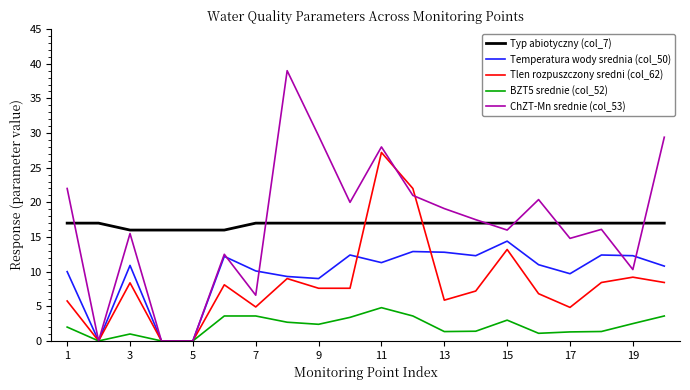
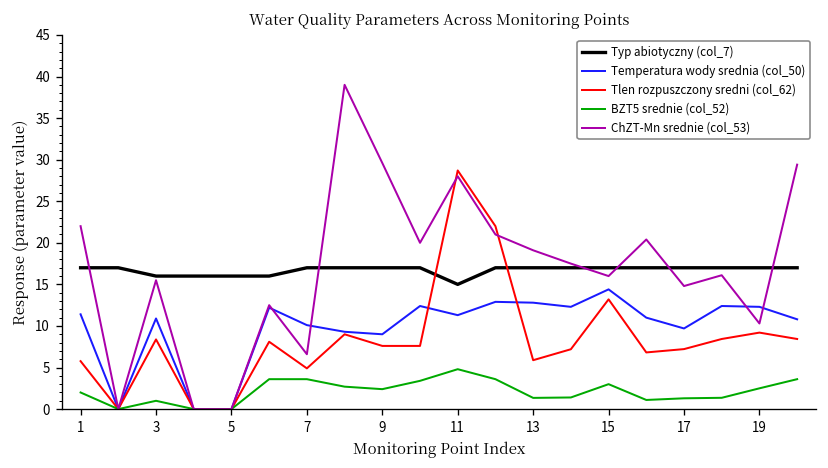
  {
    "Typ abiotyczny (col_7)": {
      "1": 17,
      "3": 16,
      "5": 16,
      "7": 17,
      "9": 17,
-     "11": 17,
+     "11": 15,
      "13": 17,
      "15": 17,
      "17": 17,
      "19": 17
    },
    "Temperatura wody srednia (col_50)": {
-     "1": 10,
+     "1": 11,
      "3": 11,
      "7": 10,
      "9": 9,
      "11": 11,
      "13": 13,
      "15": 14,
      "17": 10,
      "19": 12
    },
    "Tlen rozpuszczony sredni (col_62)": {
      "1": 6,
      "3": 8,
      "7": 5,
      "9": 8,
-     "11": 27,
+     "11": 29,
      "13": 6,
      "15": 13,
-     "17": 5,
+     "17": 7,
      "19": 9
    },
    "BZT5 srednie (col_52)": {
      "1": 2,
      "3": 1,
      "7": 4,
      "9": 2,
      "11": 5,
      "13": 1,
      "15": 3,
      "17": 1,
      "19": 3
    },
    "ChZT-Mn srednie (col_53)": {
      "1": 22,
      "3": 16,
      "7": 7,
      "9": 30,
      "11": 28,
      "13": 19,
      "15": 16,
      "17": 15,
      "19": 10
    }
  }
